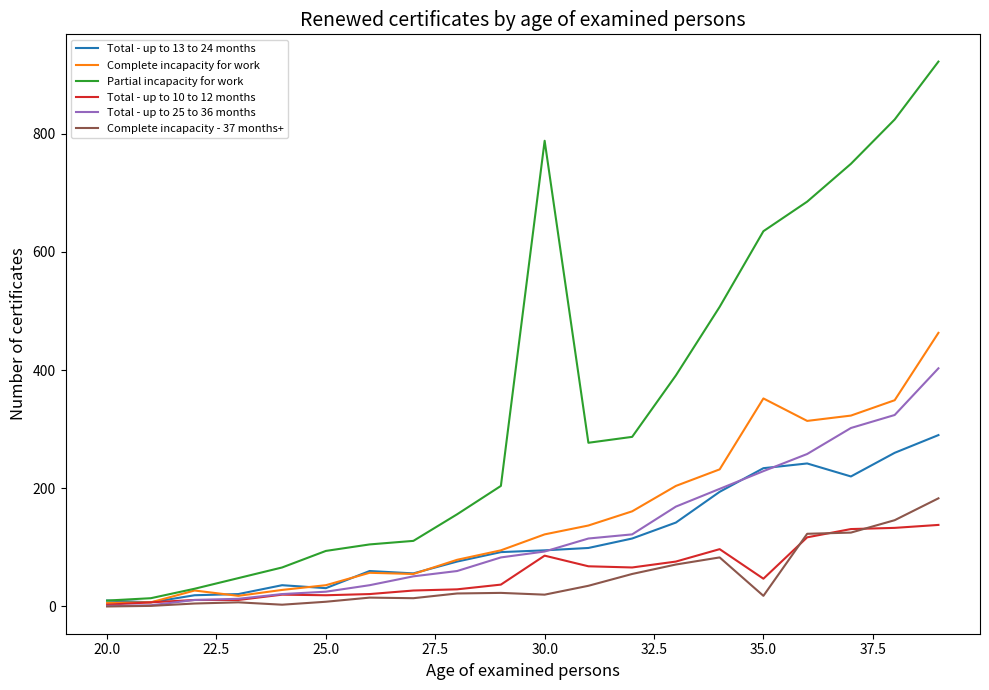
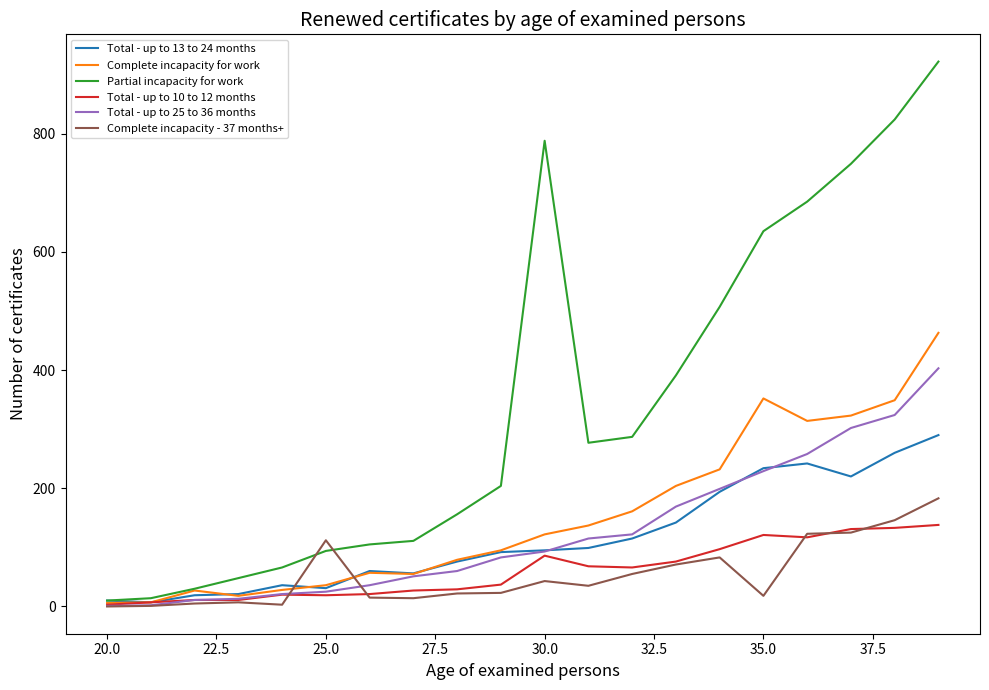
  {
    "Total - up to 13 to 24 months": {
      "25.0": 30,
      "35.0": 230
    },
    "Complete incapacity for work": {
      "25.0": 40,
      "30.0": 120,
      "35.0": 350
    },
    "Partial incapacity for work": {
      "25.0": 90,
      "30.0": 790,
      "35.0": 640
    },
    "Total - up to 10 to 12 months": {
      "25.0": 20,
      "30.0": 90,
-     "35.0": 50
+     "35.0": 120
    },
    "Total - up to 25 to 36 months": {
      "25.0": 30,
      "35.0": 230
    },
    "Complete incapacity - 37 months+": {
-     "25.0": 10,
-     "30.0": 20,
+     "25.0": 110,
+     "30.0": 40,
      "35.0": 20
    }
  }
